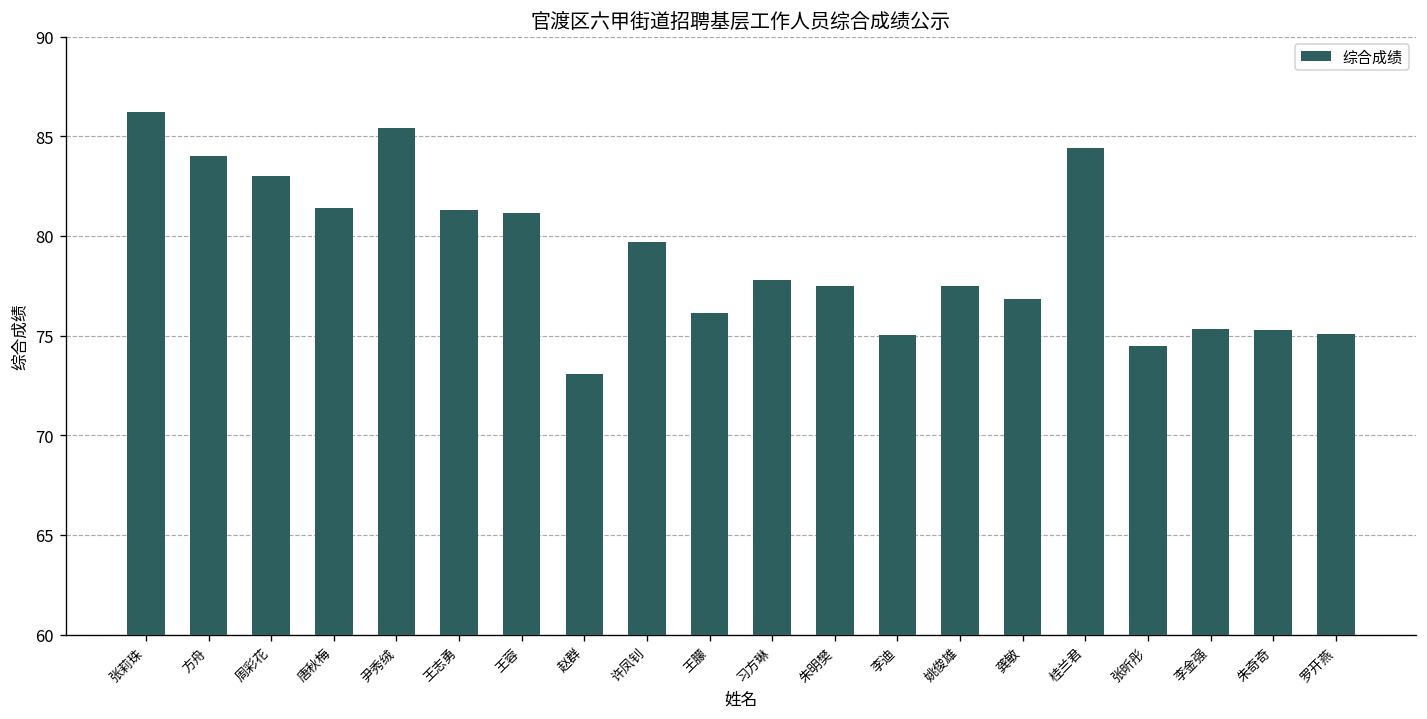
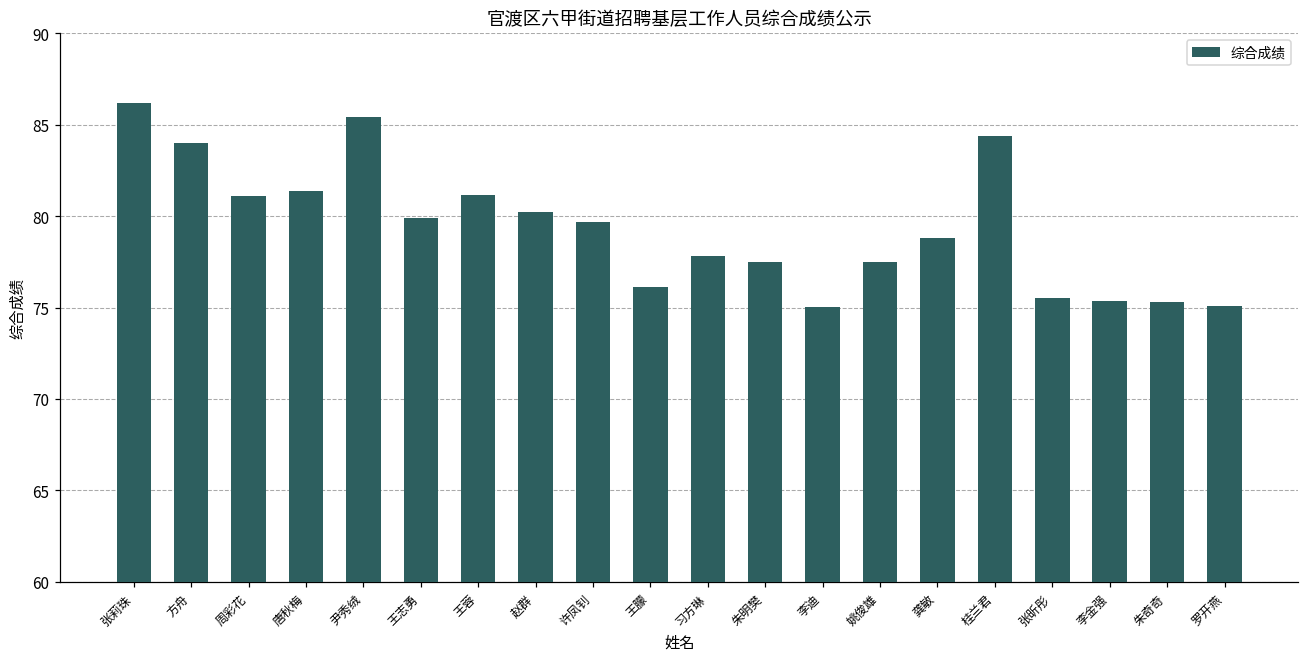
  {
    "张莉珠": 86.2,
    "方舟": 84.0,
-   "周彩花": 83.0,
+   "周彩花": 81.1,
    "唐秋梅": 81.4,
    "尹秀绒": 85.4,
-   "王志勇": 81.3,
+   "王志勇": 79.9,
    "王蓉": 81.2,
-   "赵群": 73.1,
+   "赵群": 80.3,
    "许凤钊": 79.7,
    "王朦": 76.2,
    "习方琳": 77.8,
    "朱明樊": 77.5,
    "李迪": 75.0,
    "姚俊雄": 77.5,
-   "龚敏": 76.9,
+   "龚敏": 78.8,
    "桂兰君": 84.4,
-   "张昕彤": 74.5,
+   "张昕彤": 75.5,
    "李金强": 75.4,
    "朱奇奇": 75.3,
    "罗开燕": 75.1
  }
